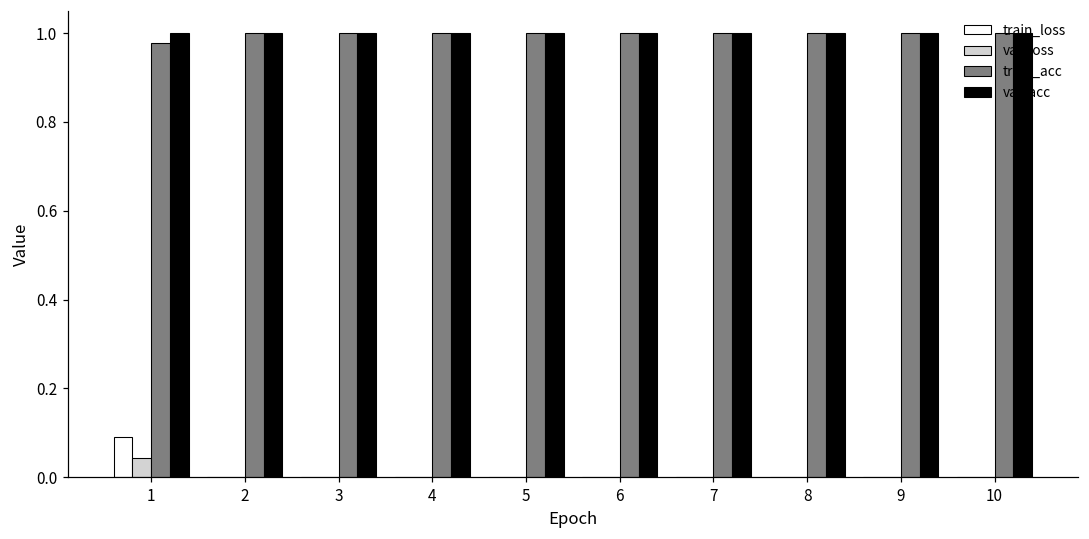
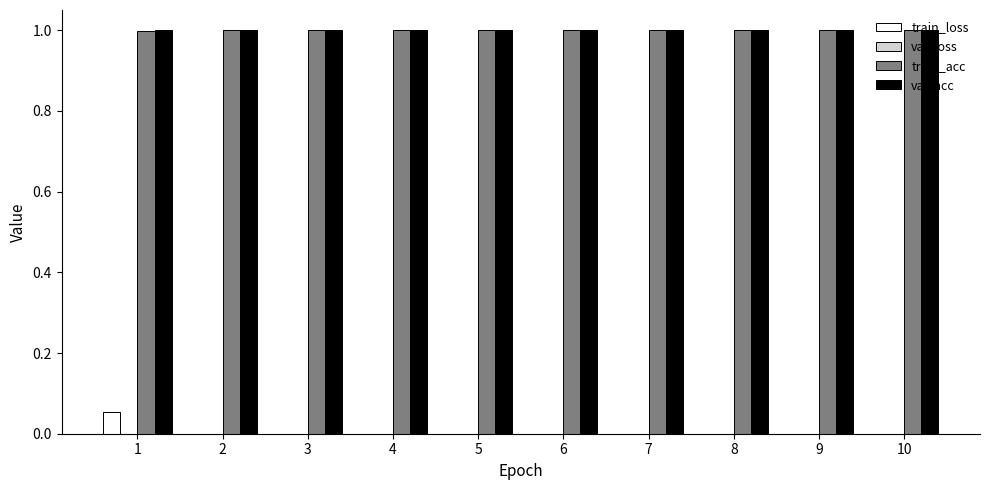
  {
    "train_loss": {
-     "1": 0.09
+     "1": 0.05
    },
    "val_loss": {
-     "1": 0.04
+     "1": 0.00
    },
    "train_acc": {
-     "1": 0.98,
+     "1": 1.00,
      "2": 1.00,
      "3": 1.00,
      "4": 1.00,
      "5": 1.00,
      "6": 1.00,
      "7": 1.00,
      "8": 1.00,
      "9": 1.00,
      "10": 1.00
    },
    "val_acc": {
      "1": 1.00,
      "2": 1.00,
      "3": 1.00,
      "4": 1.00,
      "5": 1.00,
      "6": 1.00,
      "7": 1.00,
      "8": 1.00,
      "9": 1.00,
      "10": 1.00
    }
  }
